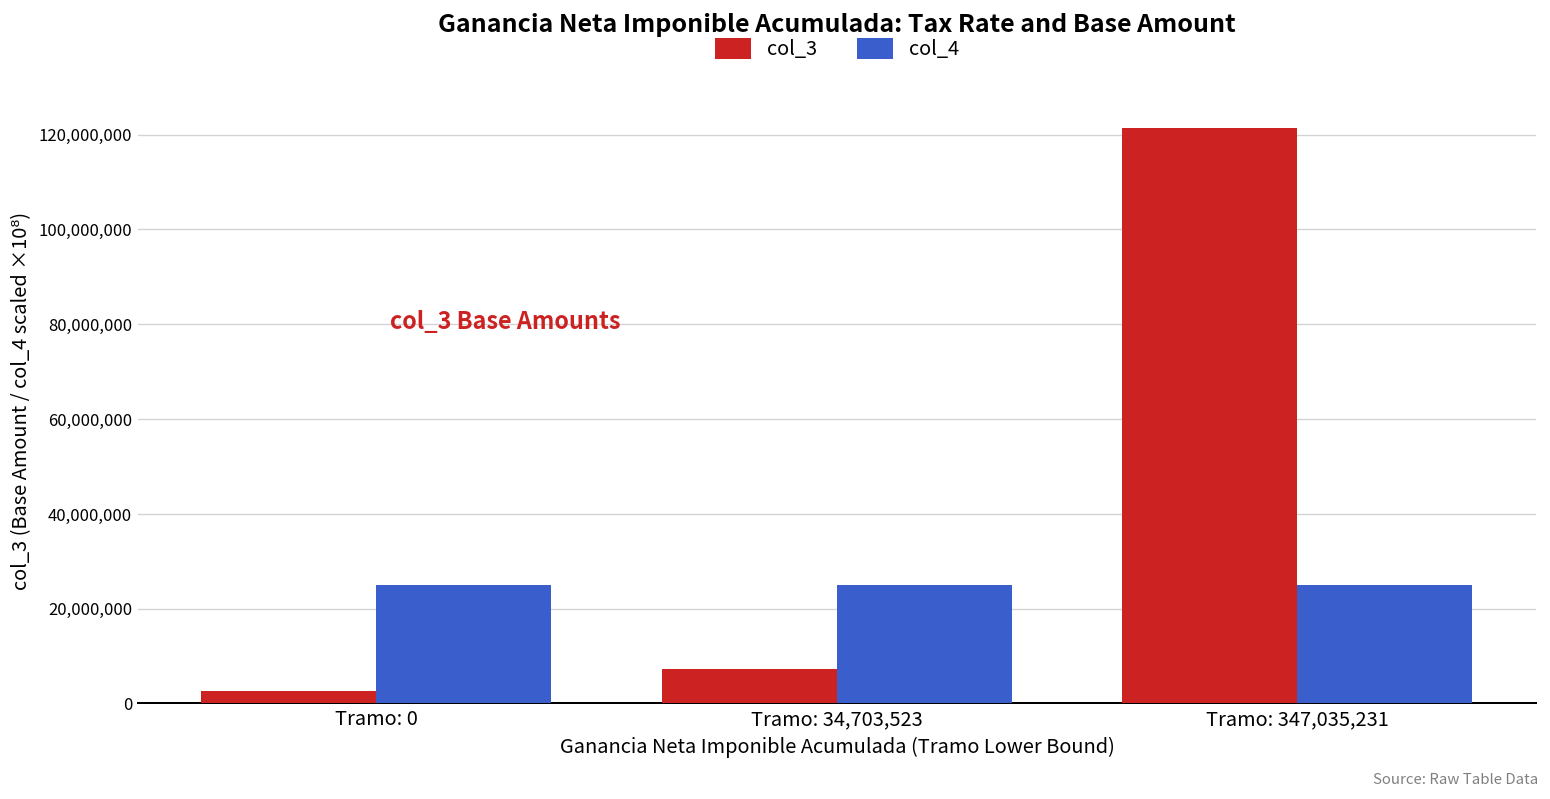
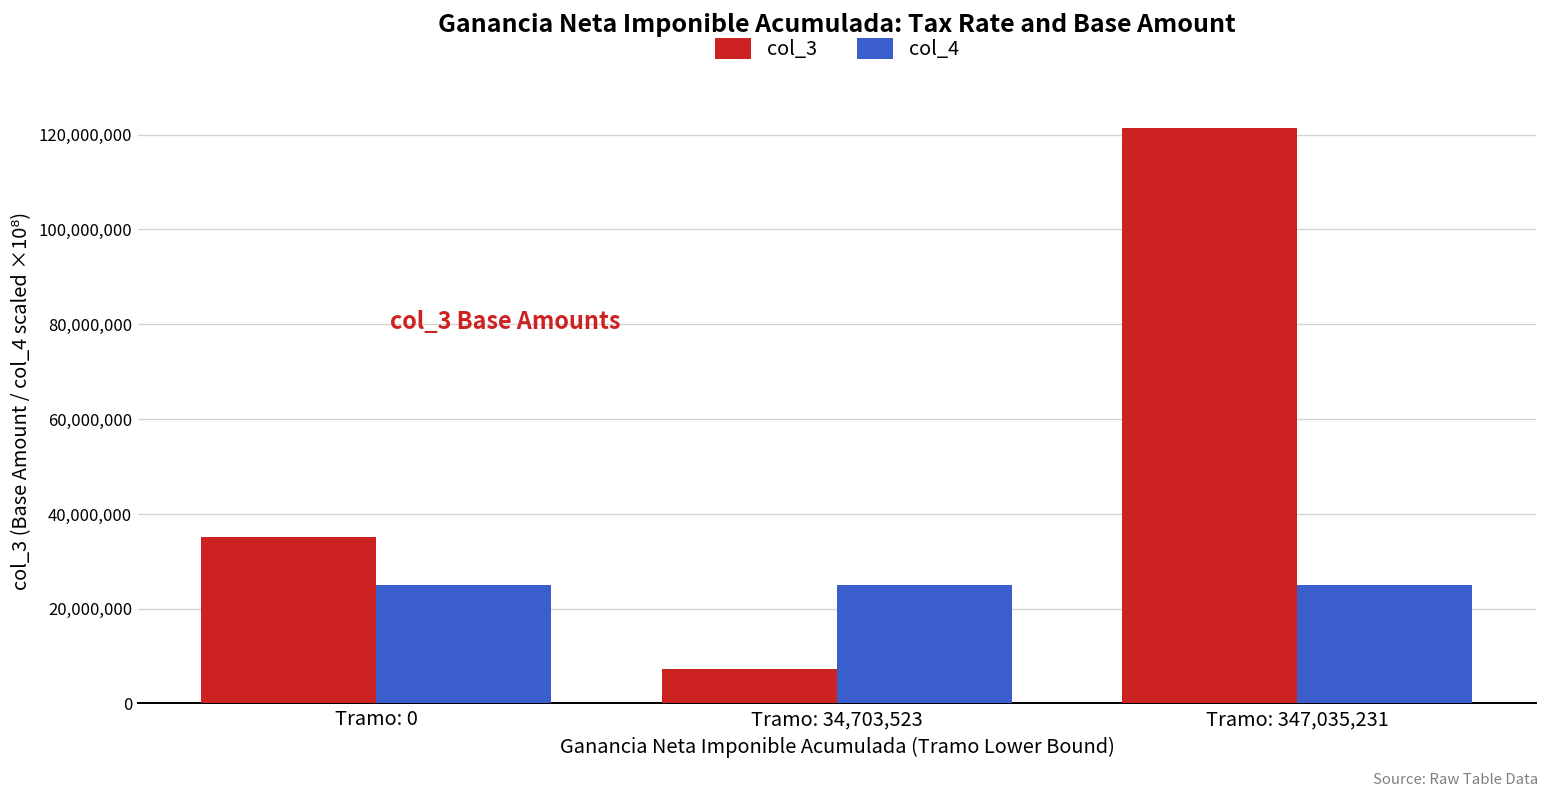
  {
    "col_3": {
-     "Tramo: 0": "3,000,000",
+     "Tramo: 0": "35,000,000",
      "Tramo: 34,703,523": "7,000,000",
      "Tramo: 347,035,231": "121,000,000"
    },
    "col_4": {
      "Tramo: 0": "25,000,000",
      "Tramo: 34,703,523": "25,000,000",
      "Tramo: 347,035,231": "25,000,000"
    }
  }
